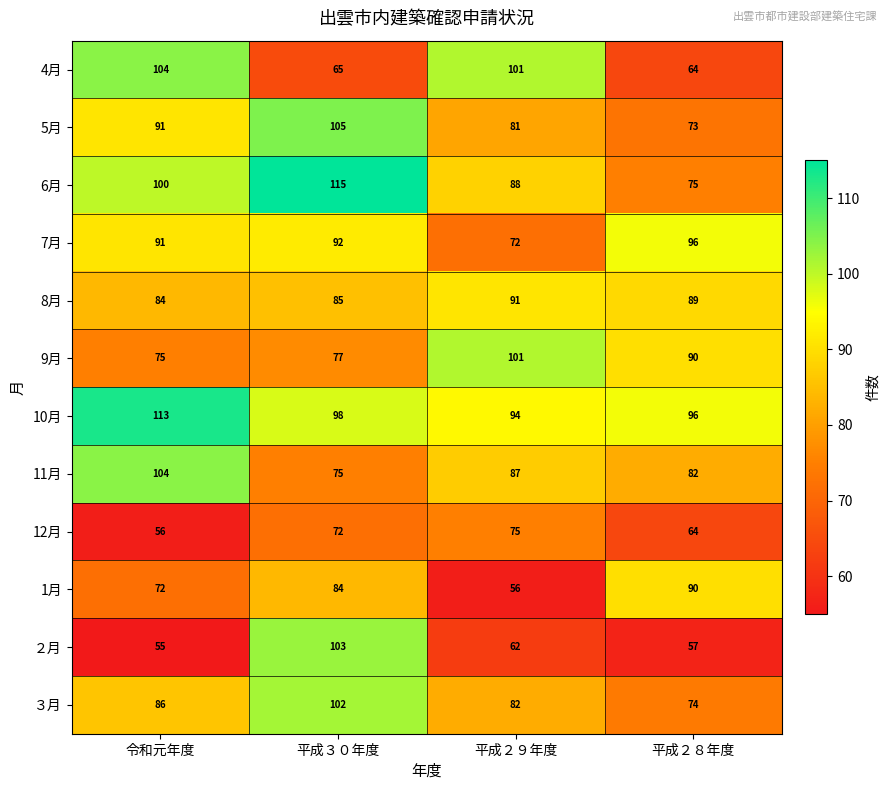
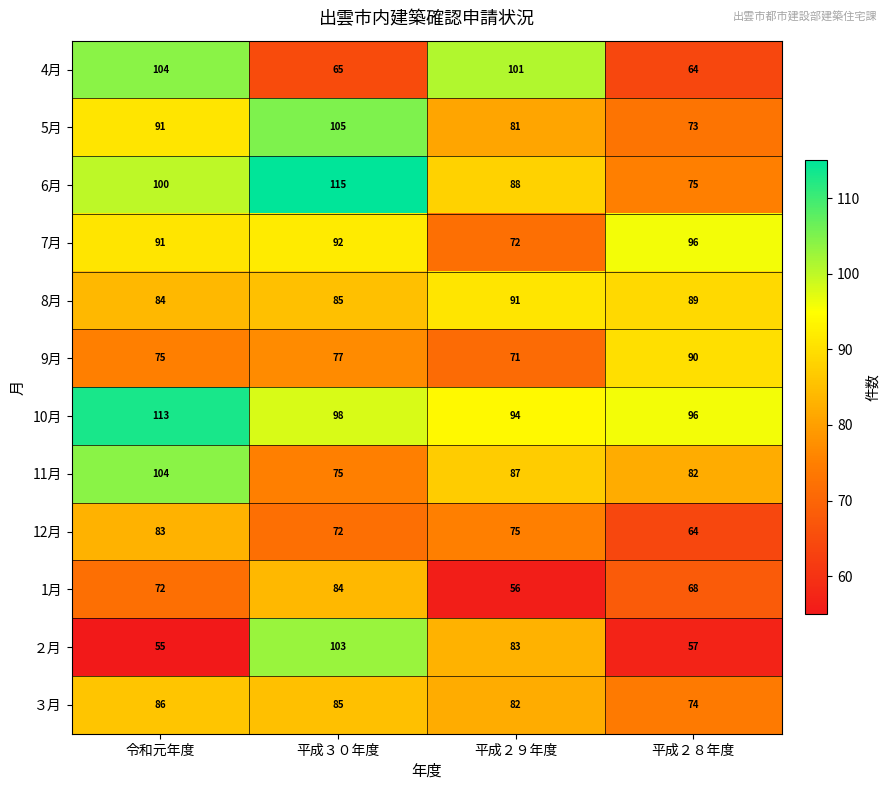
  {
    "4月": {
      "令和元年度": 104,
      "平成３０年度": 65,
      "平成２９年度": 101,
      "平成２８年度": 64
    },
    "5月": {
      "令和元年度": 91,
      "平成３０年度": 105,
      "平成２９年度": 81,
      "平成２８年度": 73
    },
    "6月": {
      "令和元年度": 100,
      "平成３０年度": 115,
      "平成２９年度": 88,
      "平成２８年度": 75
    },
    "7月": {
      "令和元年度": 91,
      "平成３０年度": 92,
      "平成２９年度": 72,
      "平成２８年度": 96
    },
    "8月": {
      "令和元年度": 84,
      "平成３０年度": 85,
      "平成２９年度": 91,
      "平成２８年度": 89
    },
    "9月": {
      "令和元年度": 75,
      "平成３０年度": 77,
-     "平成２９年度": 101,
+     "平成２９年度": 71,
      "平成２８年度": 90
    },
    "10月": {
      "令和元年度": 113,
      "平成３０年度": 98,
      "平成２９年度": 94,
      "平成２８年度": 96
    },
    "11月": {
      "令和元年度": 104,
      "平成３０年度": 75,
      "平成２９年度": 87,
      "平成２８年度": 82
    },
    "12月": {
-     "令和元年度": 56,
+     "令和元年度": 83,
      "平成３０年度": 72,
      "平成２９年度": 75,
      "平成２８年度": 64
    },
    "1月": {
      "令和元年度": 72,
      "平成３０年度": 84,
      "平成２９年度": 56,
-     "平成２８年度": 90
+     "平成２８年度": 68
    },
    "２月": {
      "令和元年度": 55,
      "平成３０年度": 103,
-     "平成２９年度": 62,
+     "平成２９年度": 83,
      "平成２８年度": 57
    },
    "３月": {
      "令和元年度": 86,
-     "平成３０年度": 102,
+     "平成３０年度": 85,
      "平成２９年度": 82,
      "平成２８年度": 74
    }
  }
